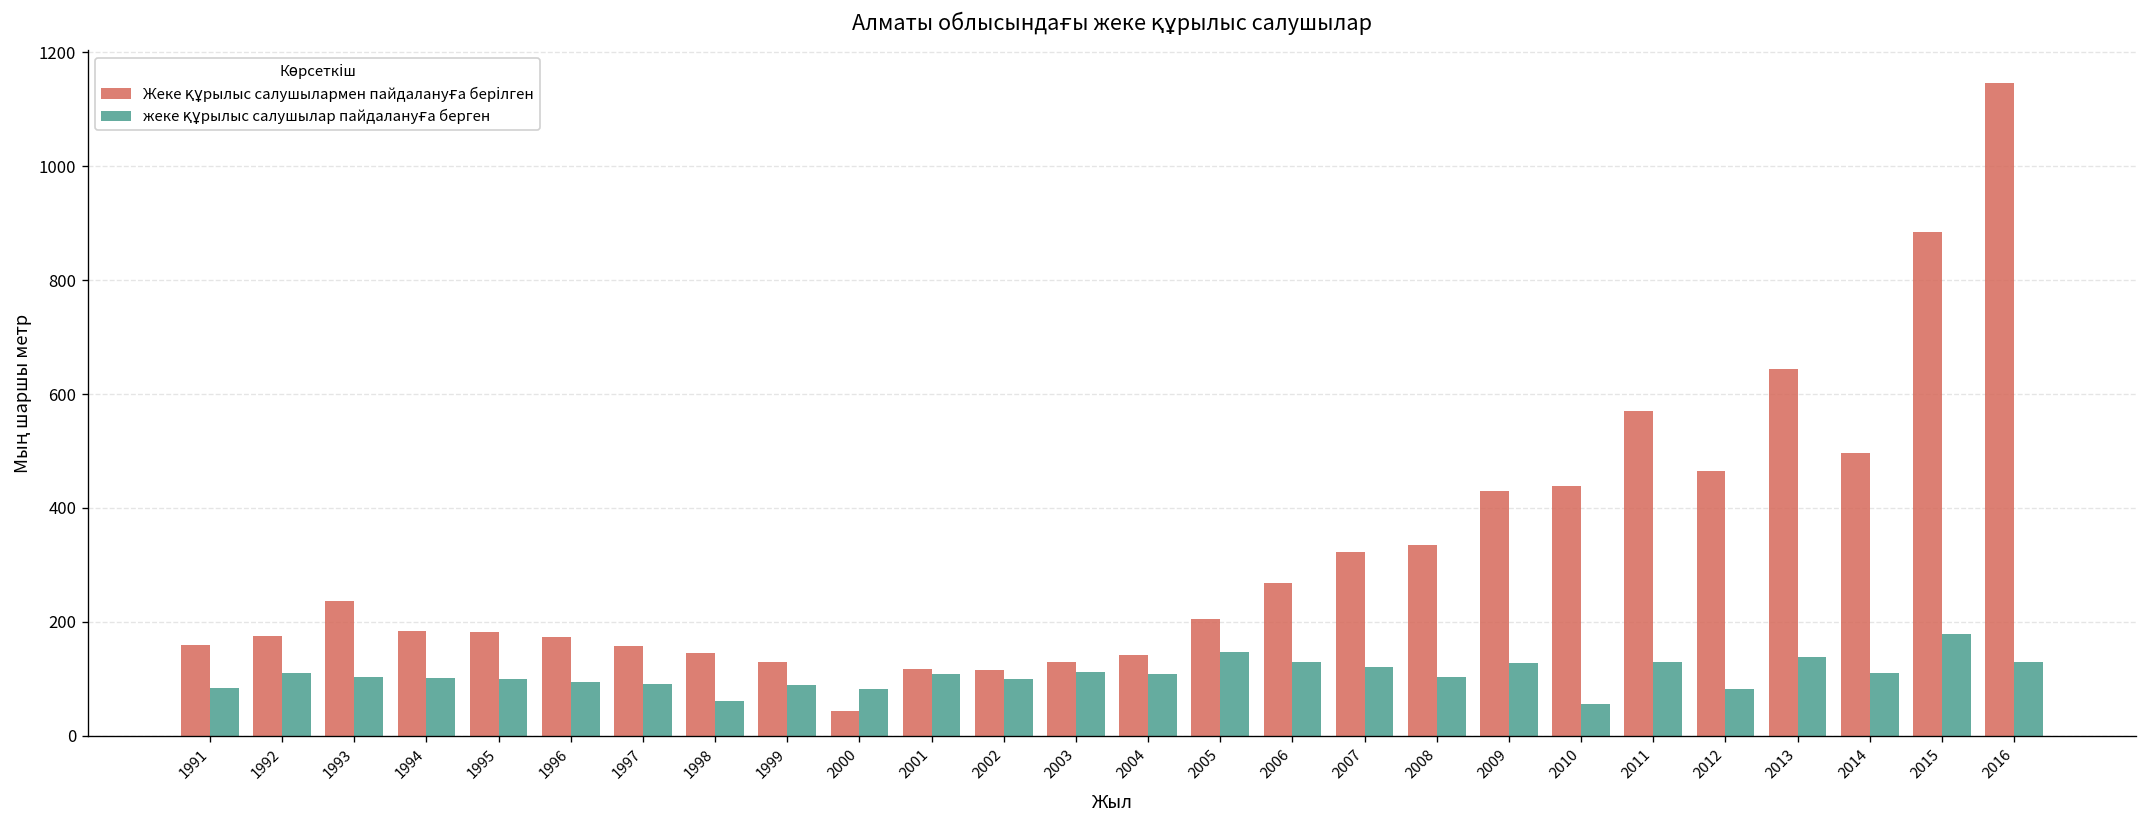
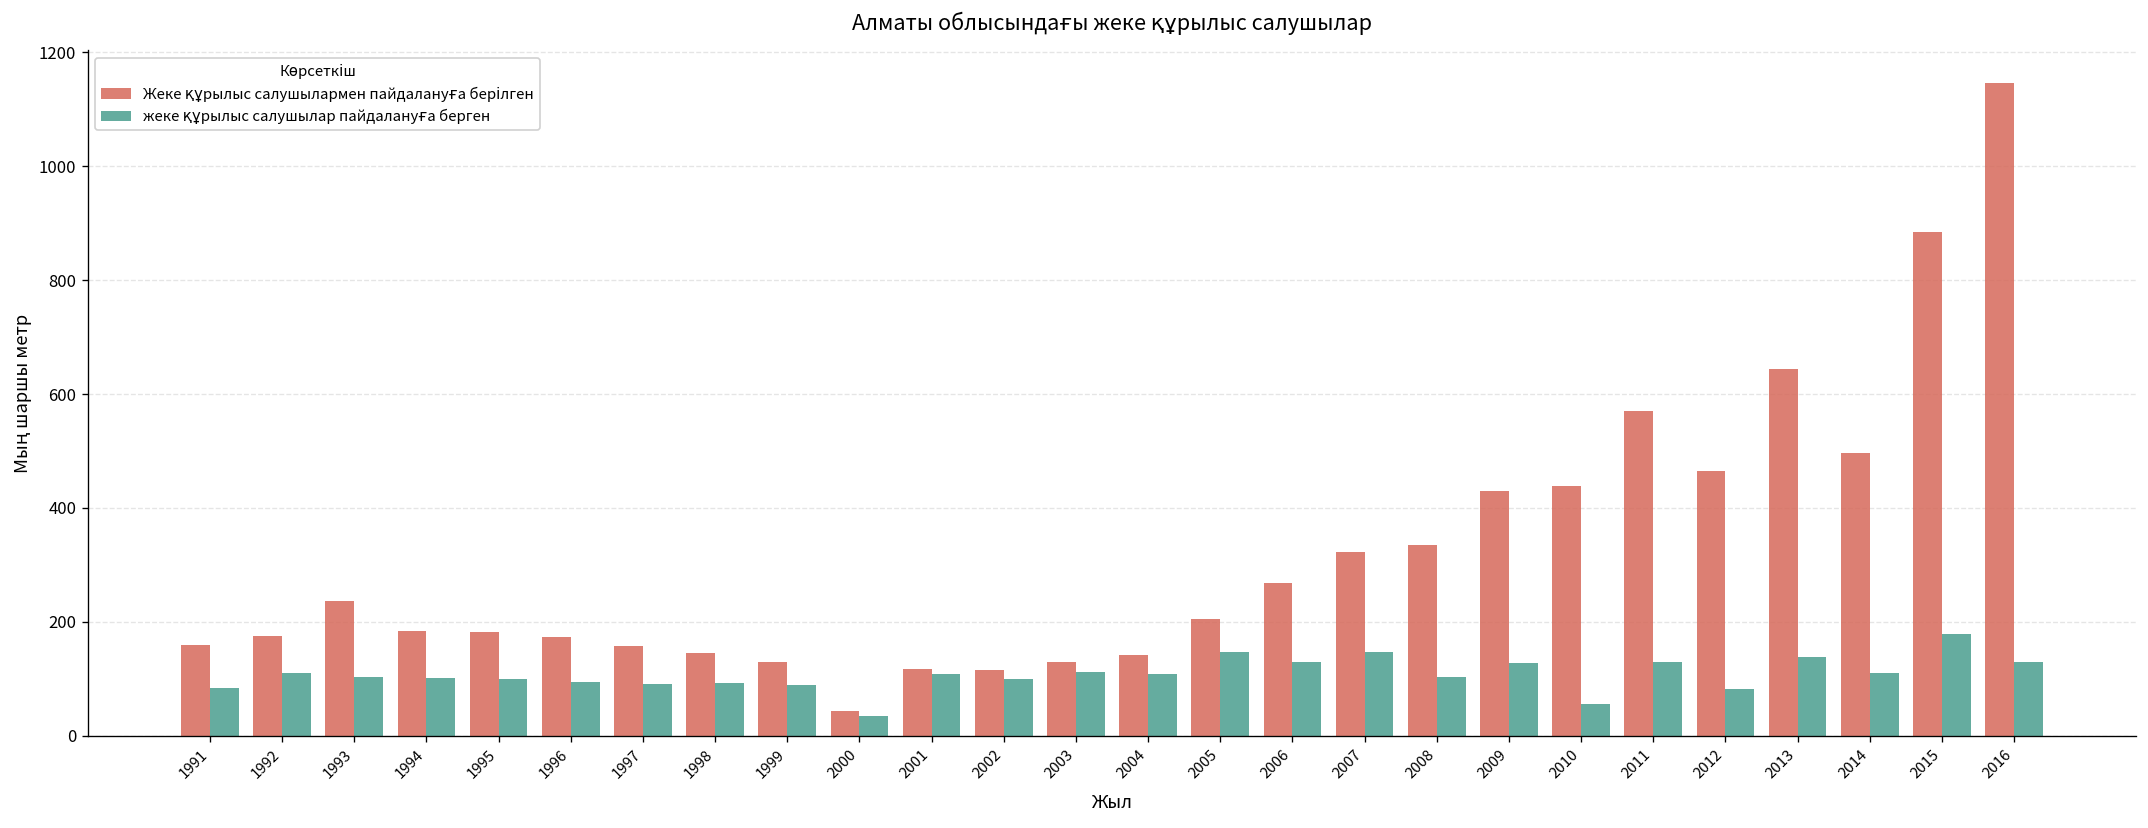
  {
    "Жеке құрылыс салушылармен пайдалануға берілген": {
      "1991": 160,
      "1992": 180,
      "1993": 240,
      "1994": 180,
      "1995": 180,
      "1996": 170,
      "1997": 160,
      "1998": 150,
      "1999": 130,
      "2000": 40,
      "2001": 120,
      "2002": 120,
      "2003": 130,
      "2004": 140,
      "2005": 210,
      "2006": 270,
      "2007": 320,
      "2008": 330,
      "2009": 430,
      "2010": 440,
      "2011": 570,
      "2012": 460,
      "2013": 640,
      "2014": 500,
      "2015": 880,
      "2016": 1150
    },
    "жеке құрылыс салушылар пайдалануға берген": {
      "1991": 80,
      "1992": 110,
      "1993": 100,
      "1994": 100,
      "1995": 100,
      "1996": 100,
      "1997": 90,
-     "1998": 60,
+     "1998": 90,
      "1999": 90,
-     "2000": 80,
+     "2000": 40,
      "2001": 110,
      "2002": 100,
      "2003": 110,
      "2004": 110,
      "2005": 150,
      "2006": 130,
-     "2007": 120,
+     "2007": 150,
      "2008": 100,
      "2009": 130,
      "2010": 60,
      "2011": 130,
      "2012": 80,
      "2013": 140,
      "2014": 110,
      "2015": 180,
      "2016": 130
    }
  }
